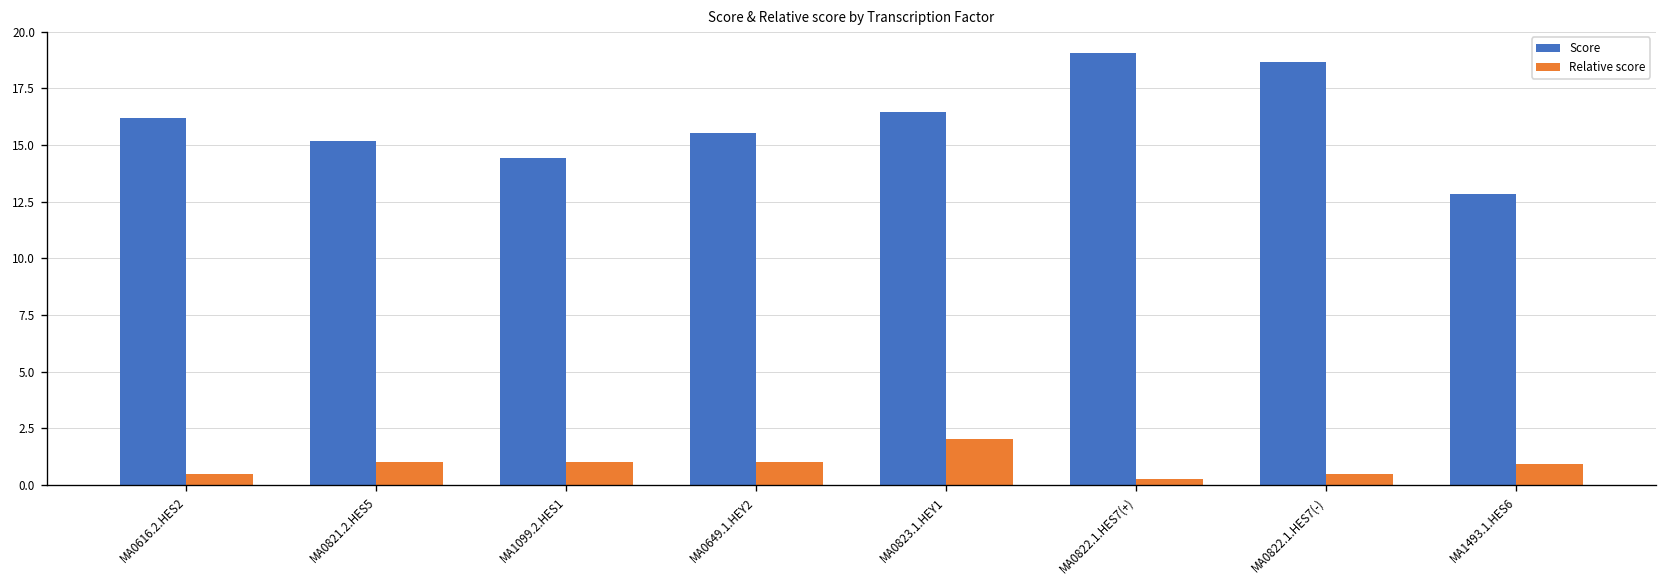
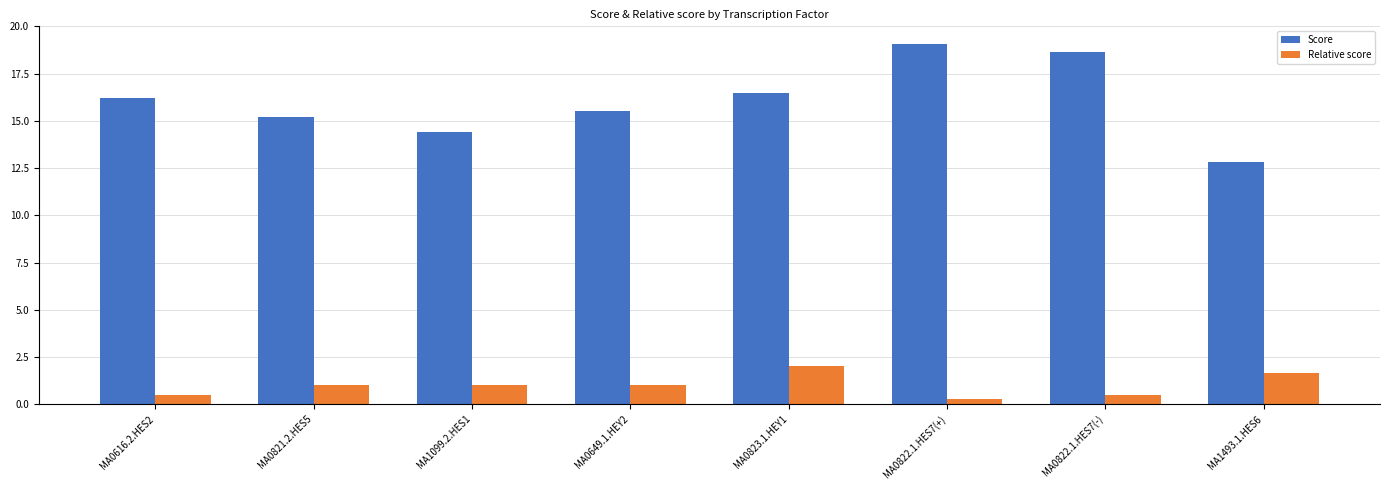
  {
    "Score": {
      "MA0616.2.HES2": 16.2,
      "MA0821.2.HES5": 15.2,
      "MA1099.2.HES1": 14.4,
      "MA0649.1.HEY2": 15.5,
      "MA0823.1.HEY1": 16.5,
      "MA0822.1.HES7(+)": 19.1,
      "MA0822.1.HES7(-)": 18.6,
      "MA1493.1.HES6": 12.8
    },
    "Relative score": {
      "MA0616.2.HES2": 0.5,
      "MA0821.2.HES5": 1.0,
      "MA1099.2.HES1": 1.0,
      "MA0649.1.HEY2": 1.0,
      "MA0823.1.HEY1": 2.0,
      "MA0822.1.HES7(+)": 0.3,
      "MA0822.1.HES7(-)": 0.5,
-     "MA1493.1.HES6": 0.9
+     "MA1493.1.HES6": 1.7
    }
  }
